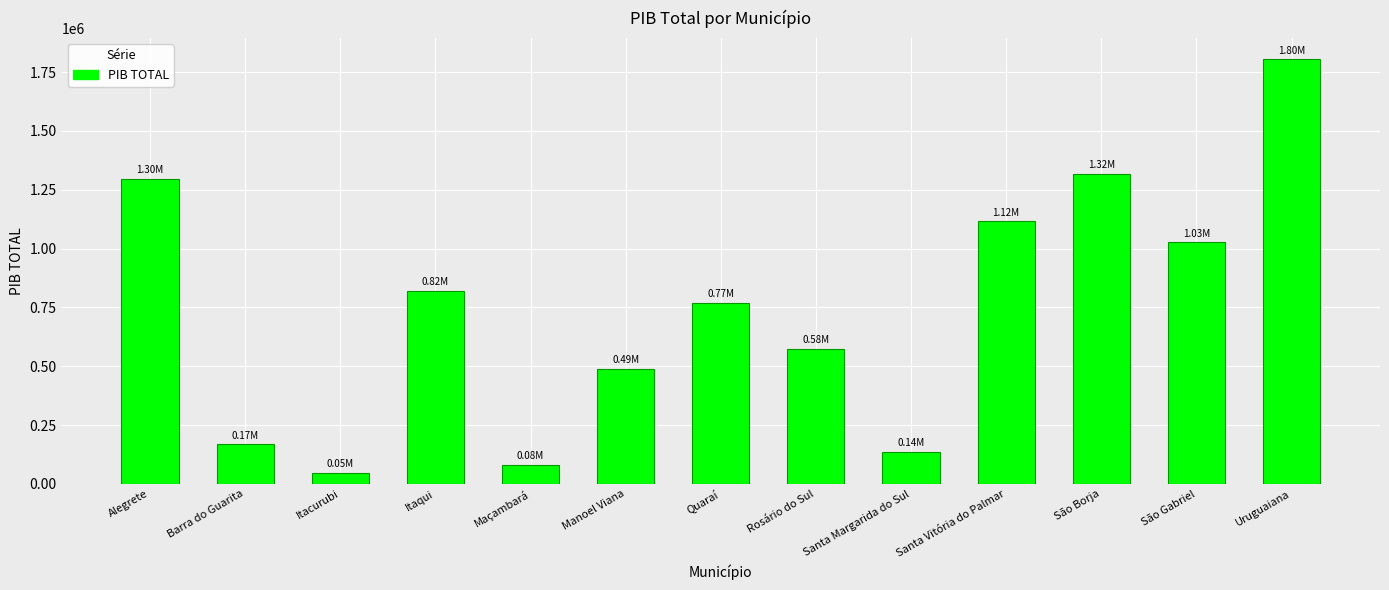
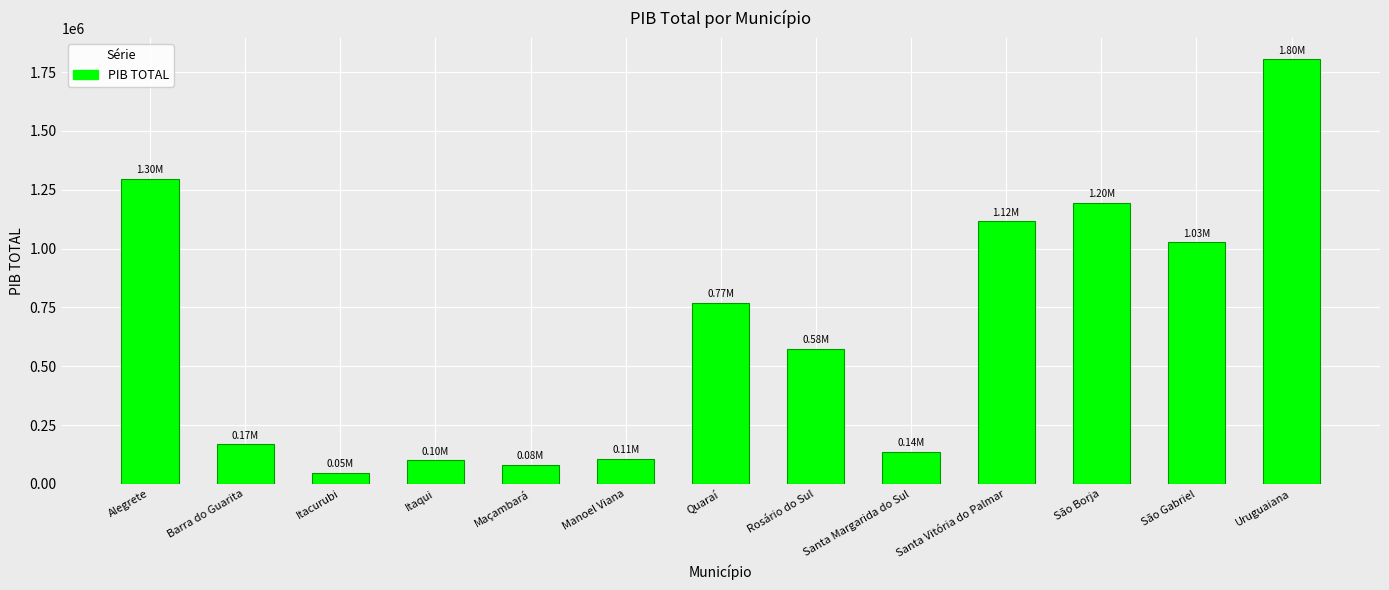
  {
    "Alegrete": "1.30M",
    "Barra do Guarita": "0.17M",
    "Itacurubi": "0.05M",
-   "Itaqui": "0.82M",
+   "Itaqui": "0.10M",
    "Maçambará": "0.08M",
-   "Manoel Viana": "0.49M",
+   "Manoel Viana": "0.11M",
    "Quaraí": "0.77M",
    "Rosário do Sul": "0.58M",
    "Santa Margarida do Sul": "0.14M",
    "Santa Vitória do Palmar": "1.12M",
-   "São Borja": "1.32M",
+   "São Borja": "1.20M",
    "São Gabriel": "1.03M",
    "Uruguaiana": "1.80M"
  }
